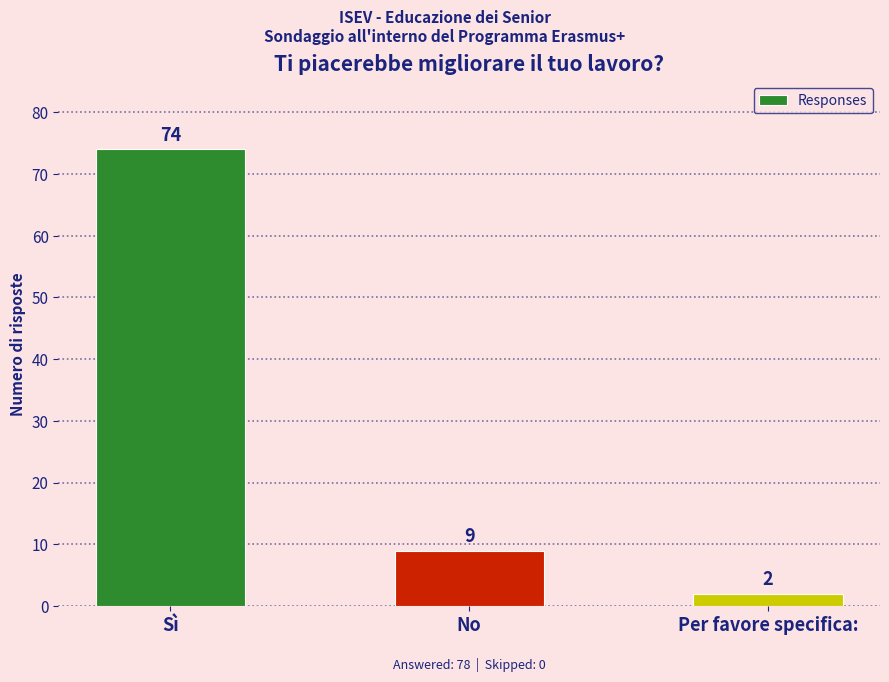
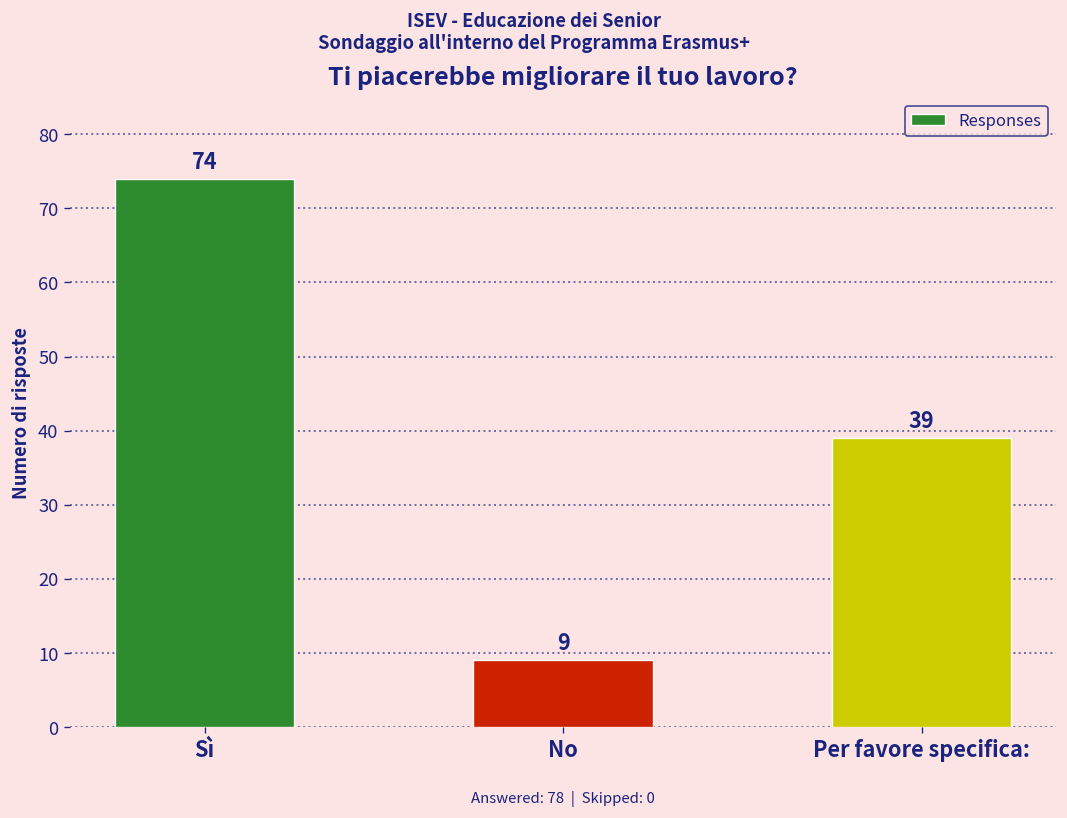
  {
    "Sì": 74,
    "No": 9,
-   "Per favore specifica:": 2
+   "Per favore specifica:": 39
  }
